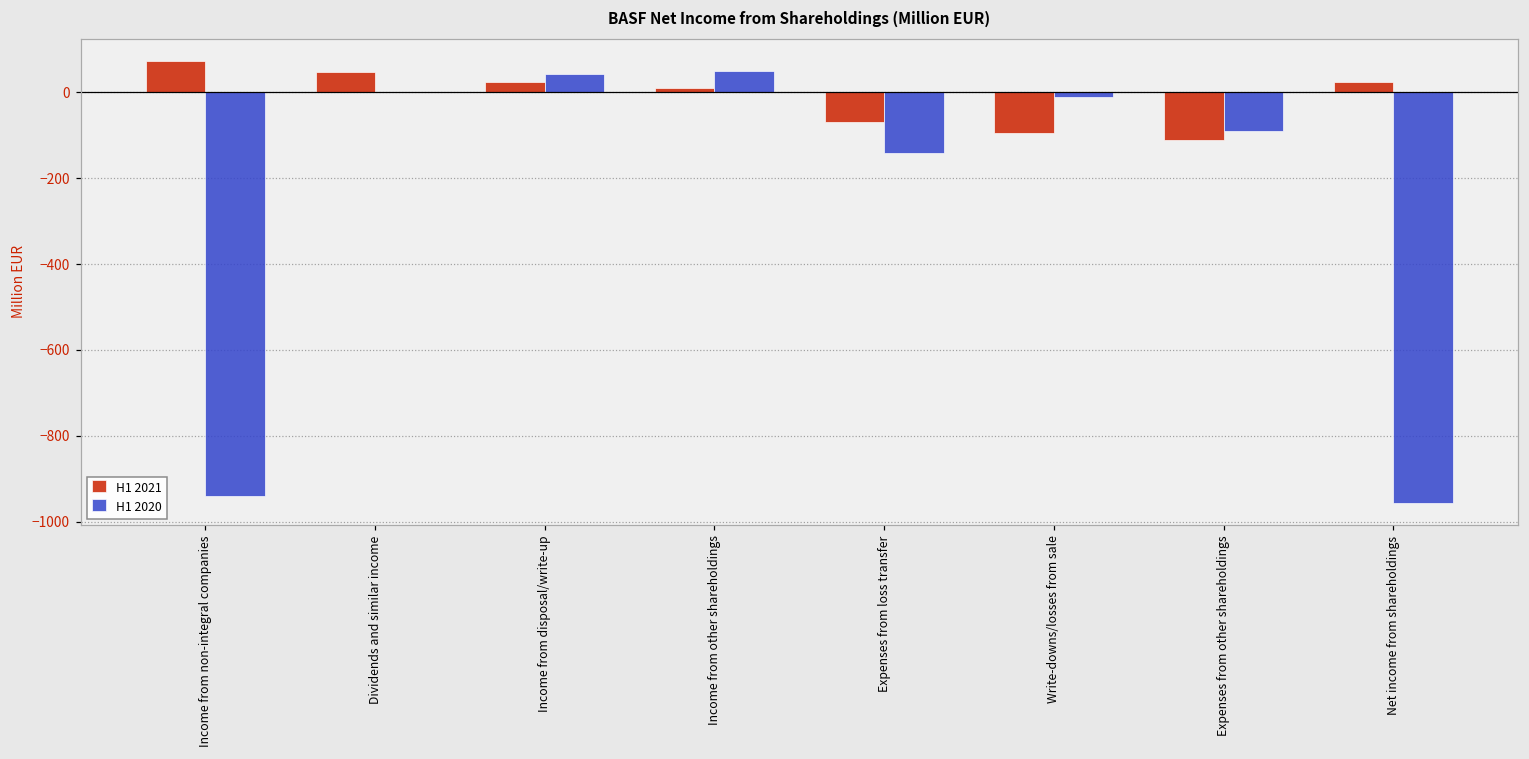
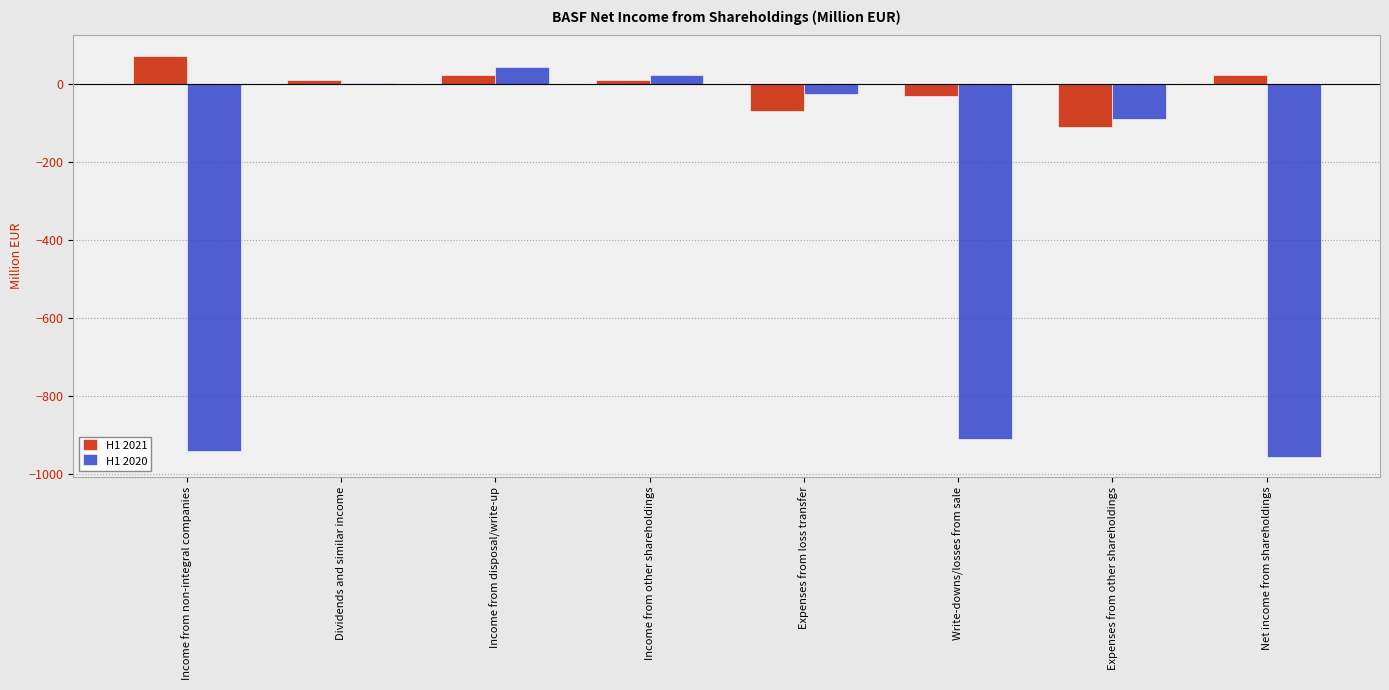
  {
    "H1 2021": {
      "Income from non-integral companies": 70,
-     "Dividends and similar income": 50,
+     "Dividends and similar income": 10,
      "Income from disposal/write-up": 20,
      "Income from other shareholdings": 10,
      "Expenses from loss transfer": -70,
-     "Write-downs/losses from sale": -100,
+     "Write-downs/losses from sale": -30,
      "Expenses from other shareholdings": -110,
      "Net income from shareholdings": 20
    },
    "H1 2020": {
      "Income from non-integral companies": -940,
      "Income from disposal/write-up": 40,
-     "Income from other shareholdings": 50,
-     "Expenses from loss transfer": -140,
-     "Write-downs/losses from sale": -10,
+     "Income from other shareholdings": 20,
+     "Expenses from loss transfer": -30,
+     "Write-downs/losses from sale": -910,
      "Expenses from other shareholdings": -90,
      "Net income from shareholdings": -960
    }
  }
